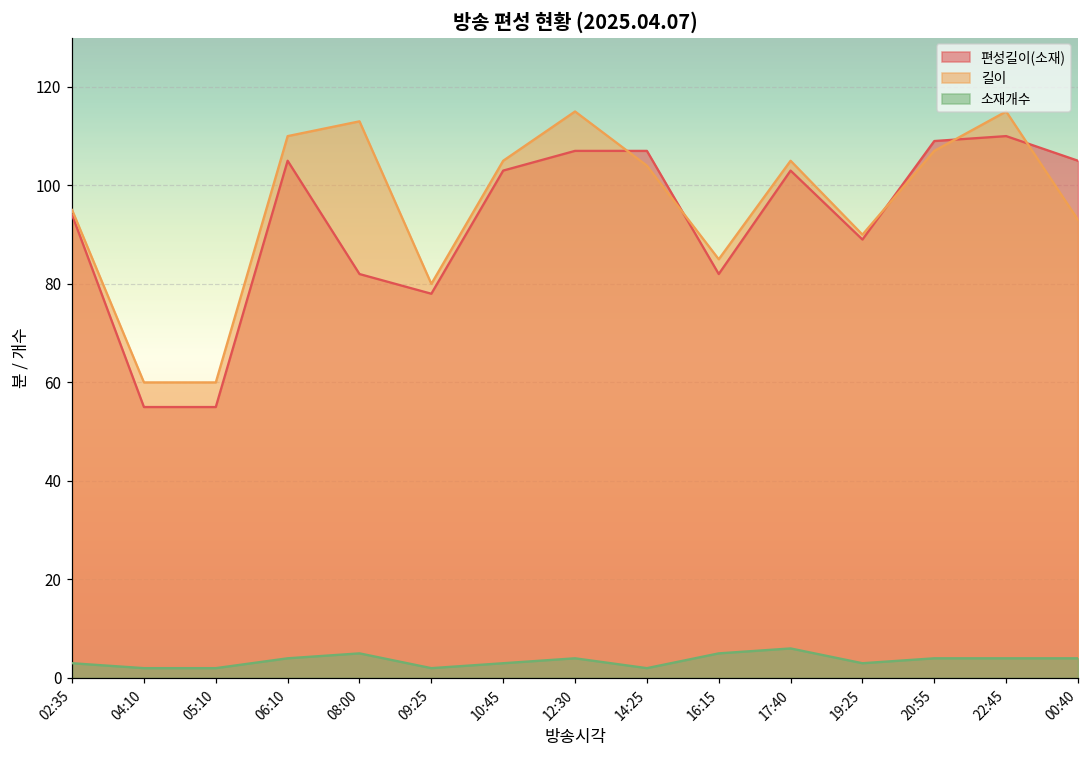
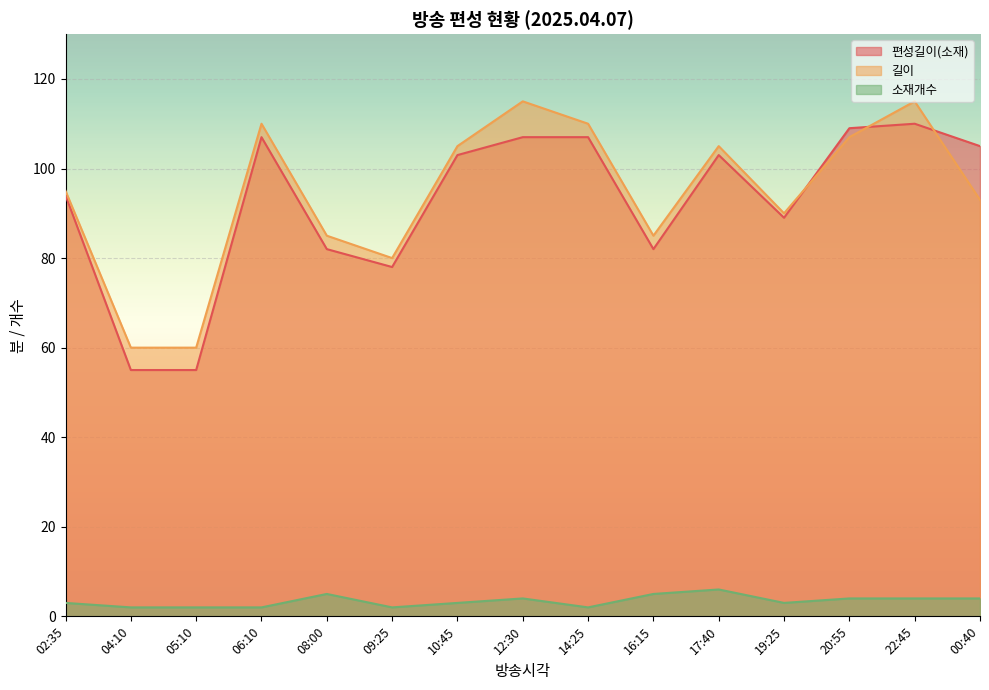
  {
    "편성길이(소재)": {
      "02:35": 94,
      "04:10": 55,
      "05:10": 55,
-     "06:10": 105,
+     "06:10": 107,
      "08:00": 82,
      "09:25": 78,
      "10:45": 103,
      "12:30": 107,
      "14:25": 107,
      "16:15": 82,
      "17:40": 103,
      "19:25": 89,
      "20:55": 109,
      "22:45": 110,
      "00:40": 105
    },
    "길이": {
      "02:35": 95,
      "04:10": 60,
      "05:10": 60,
      "06:10": 110,
-     "08:00": 113,
+     "08:00": 85,
      "09:25": 80,
      "10:45": 105,
      "12:30": 115,
-     "14:25": 104,
+     "14:25": 110,
      "16:15": 85,
      "17:40": 105,
      "19:25": 90,
      "20:55": 107,
      "00:40": 93
    },
    "소재개수": {
      "02:35": 3,
      "04:10": 2,
      "05:10": 2,
-     "06:10": 4,
+     "06:10": 2,
      "08:00": 5,
      "09:25": 2,
      "10:45": 3,
      "12:30": 4,
      "14:25": 2,
      "16:15": 5,
      "17:40": 6,
      "19:25": 3,
      "20:55": 4,
      "22:45": 4,
      "00:40": 4
    }
  }
